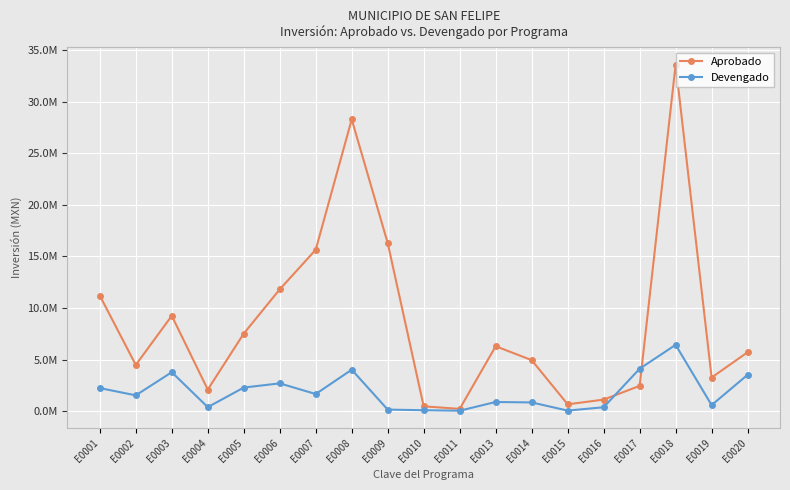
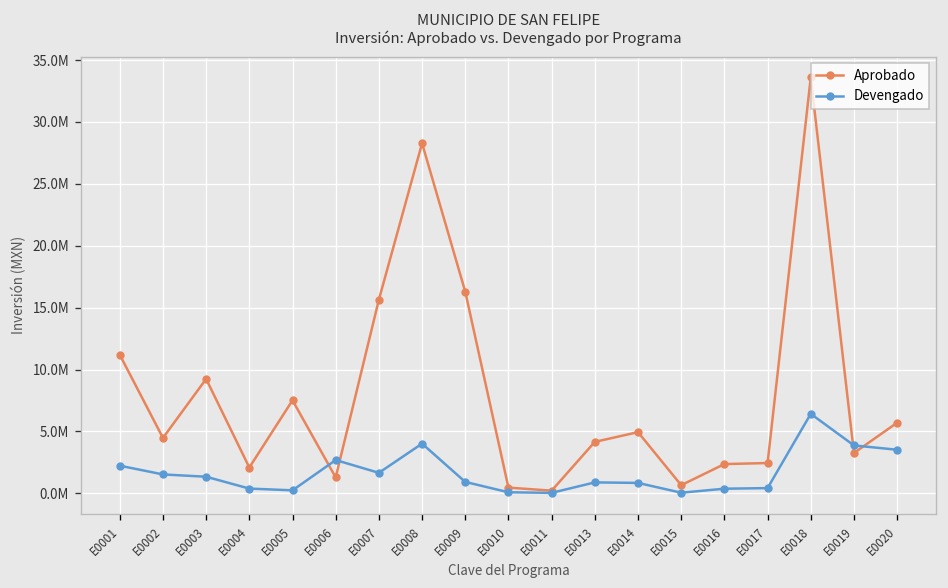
  {
    "Aprobado": {
      "E0001": 11200000,
      "E0002": 4500000,
      "E0003": 9200000,
      "E0004": 2100000,
      "E0005": 7500000,
-     "E0006": 11800000,
+     "E0006": 1300000,
      "E0007": 15600000,
      "E0008": 28300000,
      "E0009": 16300000,
      "E0010": 500000,
-     "E0013": 6300000,
+     "E0013": 4200000,
      "E0014": 4900000,
      "E0015": 700000,
-     "E0016": 1100000,
+     "E0016": 2400000,
      "E0017": 2400000,
      "E0019": 3300000,
      "E0020": 5700000
    },
    "Devengado": {
      "E0001": 2200000,
      "E0002": 1500000,
-     "E0003": 3800000,
+     "E0003": 1300000,
      "E0004": 400000,
-     "E0005": 2300000,
+     "E0005": 200000,
      "E0006": 2700000,
      "E0007": 1700000,
      "E0008": 4000000,
-     "E0009": 100000,
+     "E0009": 900000,
      "E0010": 100000,
      "E0013": 900000,
      "E0014": 800000,
      "E0015": 100000,
      "E0016": 400000,
-     "E0017": 4100000,
+     "E0017": 400000,
      "E0018": 6400000,
-     "E0019": 600000,
+     "E0019": 3900000,
      "E0020": 3500000
    }
  }
